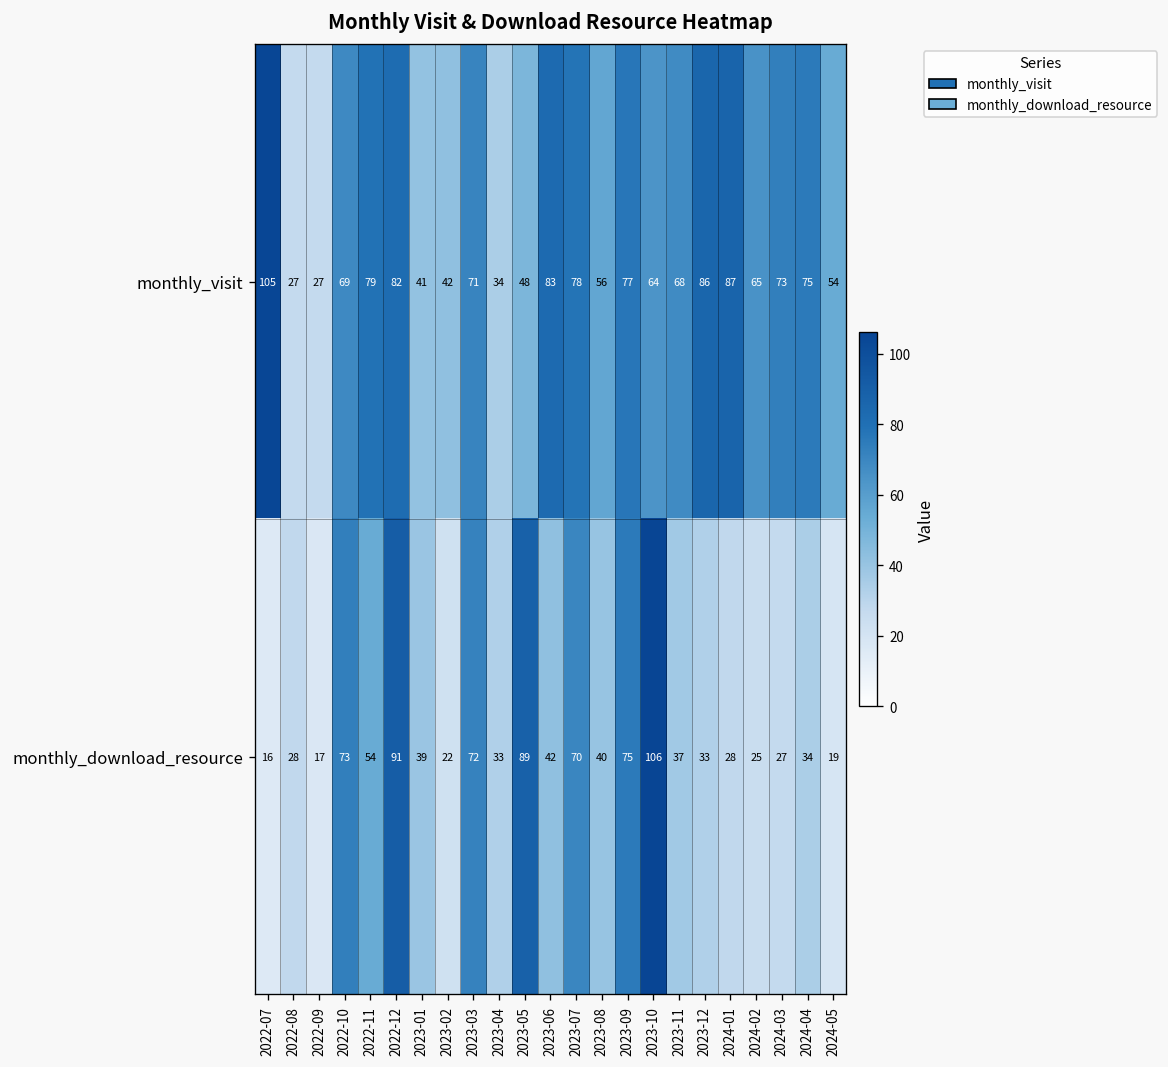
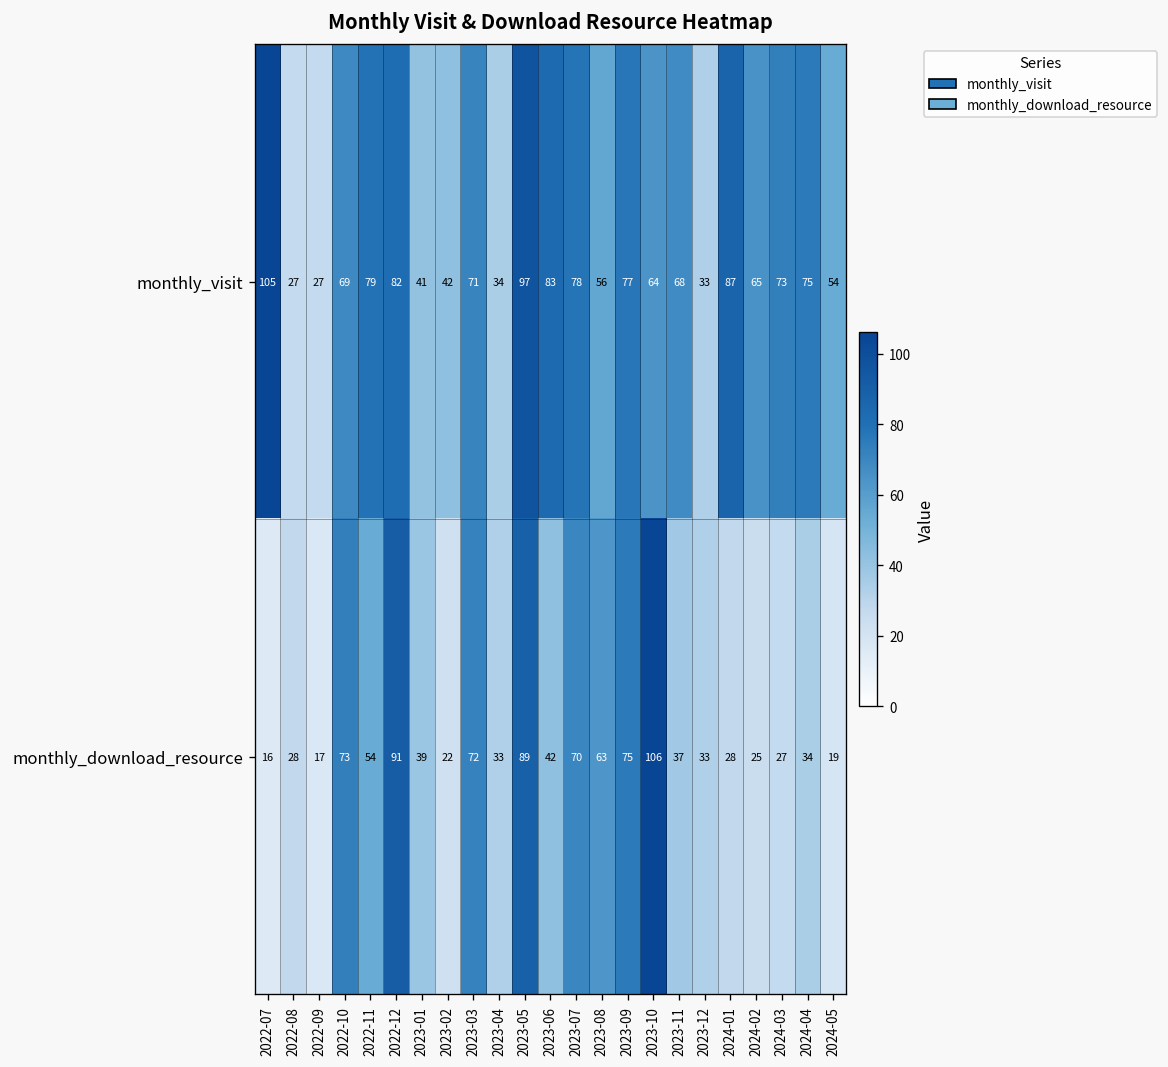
  {
    "monthly_visit": {
      "2022-07": 105,
      "2022-08": 27,
      "2022-09": 27,
      "2022-10": 69,
      "2022-11": 79,
      "2022-12": 82,
      "2023-01": 41,
      "2023-02": 42,
      "2023-03": 71,
      "2023-04": 34,
-     "2023-05": 48,
+     "2023-05": 97,
      "2023-06": 83,
      "2023-07": 78,
      "2023-08": 56,
      "2023-09": 77,
      "2023-10": 64,
      "2023-11": 68,
-     "2023-12": 86,
+     "2023-12": 33,
      "2024-01": 87,
      "2024-02": 65,
      "2024-03": 73,
      "2024-04": 75,
      "2024-05": 54
    },
    "monthly_download_resource": {
      "2022-07": 16,
      "2022-08": 28,
      "2022-09": 17,
      "2022-10": 73,
      "2022-11": 54,
      "2022-12": 91,
      "2023-01": 39,
      "2023-02": 22,
      "2023-03": 72,
      "2023-04": 33,
      "2023-05": 89,
      "2023-06": 42,
      "2023-07": 70,
-     "2023-08": 40,
+     "2023-08": 63,
      "2023-09": 75,
      "2023-10": 106,
      "2023-11": 37,
      "2023-12": 33,
      "2024-01": 28,
      "2024-02": 25,
      "2024-03": 27,
      "2024-04": 34,
      "2024-05": 19
    }
  }
